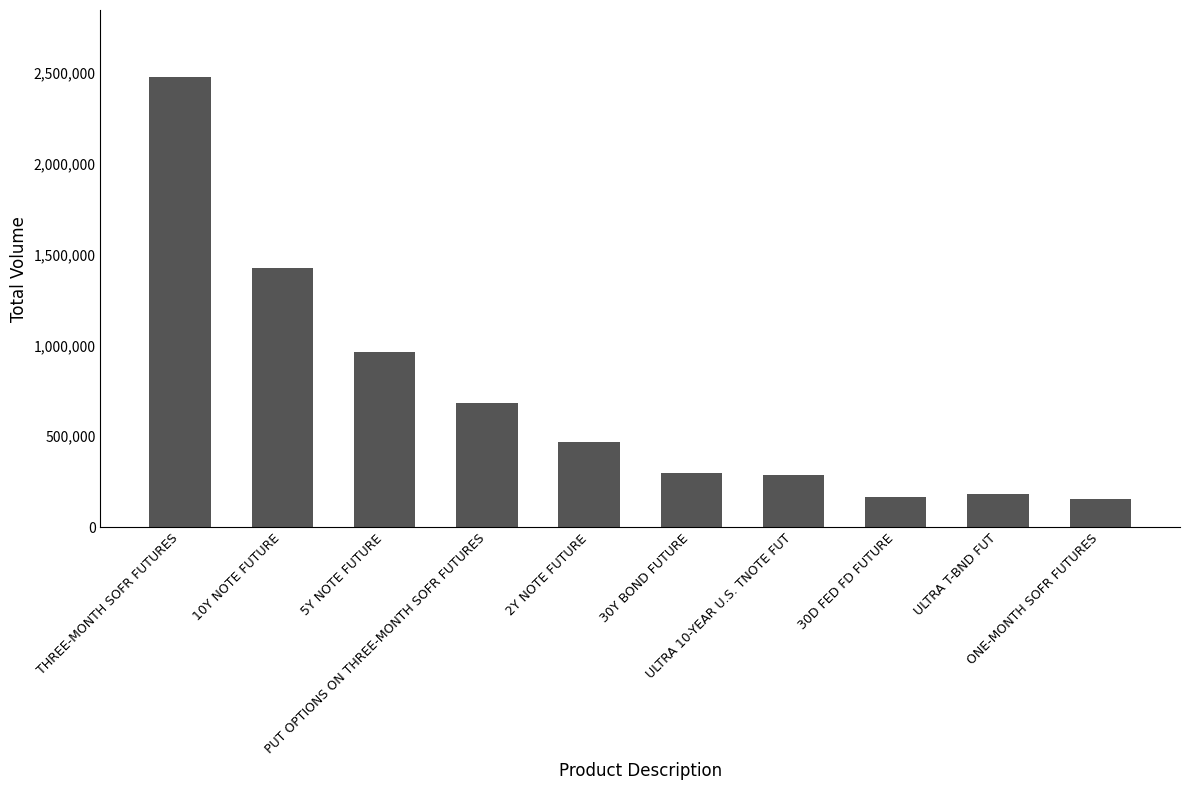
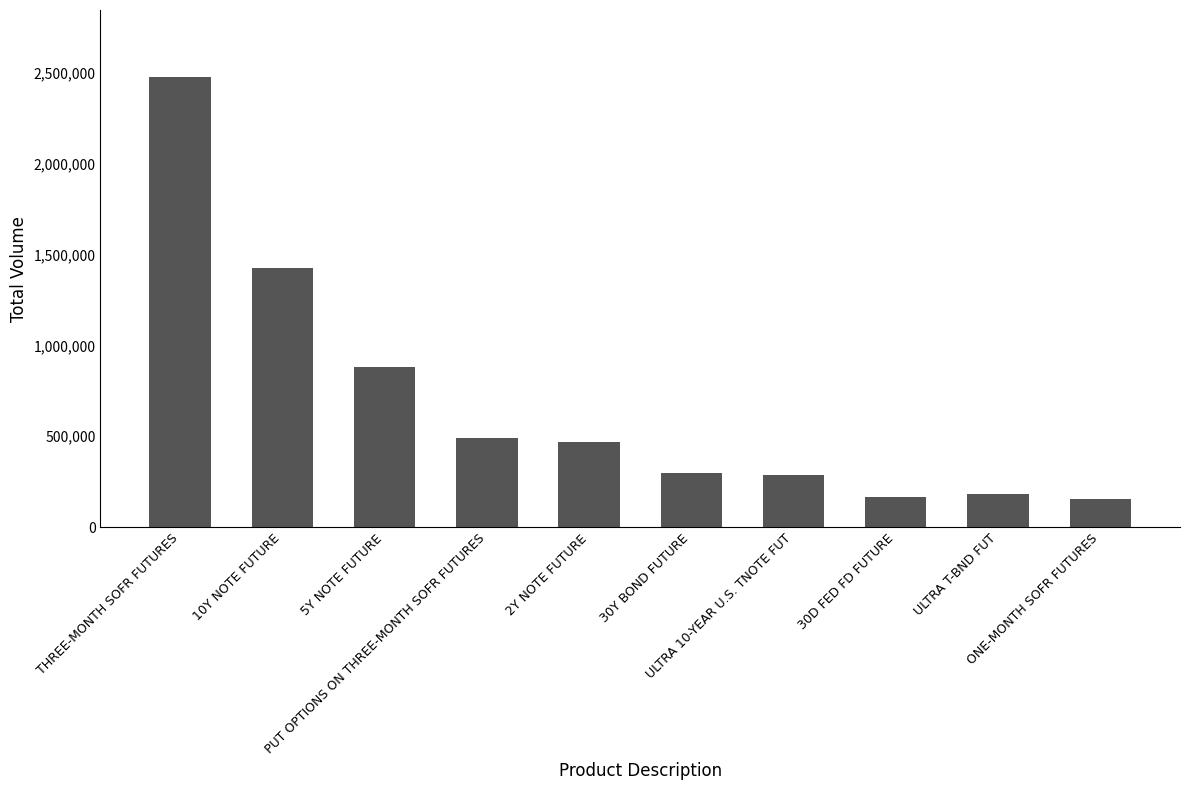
  {
    "THREE-MONTH SOFR FUTURES": "2,470,000",
    "10Y NOTE FUTURE": "1,430,000",
-   "5Y NOTE FUTURE": "960,000",
-   "PUT OPTIONS ON THREE-MONTH SOFR FUTURES": "680,000",
+   "5Y NOTE FUTURE": "880,000",
+   "PUT OPTIONS ON THREE-MONTH SOFR FUTURES": "490,000",
    "2Y NOTE FUTURE": "470,000",
    "30Y BOND FUTURE": "300,000",
    "ULTRA 10-YEAR U.S. TNOTE FUT": "290,000",
    "30D FED FD FUTURE": "170,000",
    "ULTRA T-BND FUT": "180,000",
    "ONE-MONTH SOFR FUTURES": "150,000"
  }
